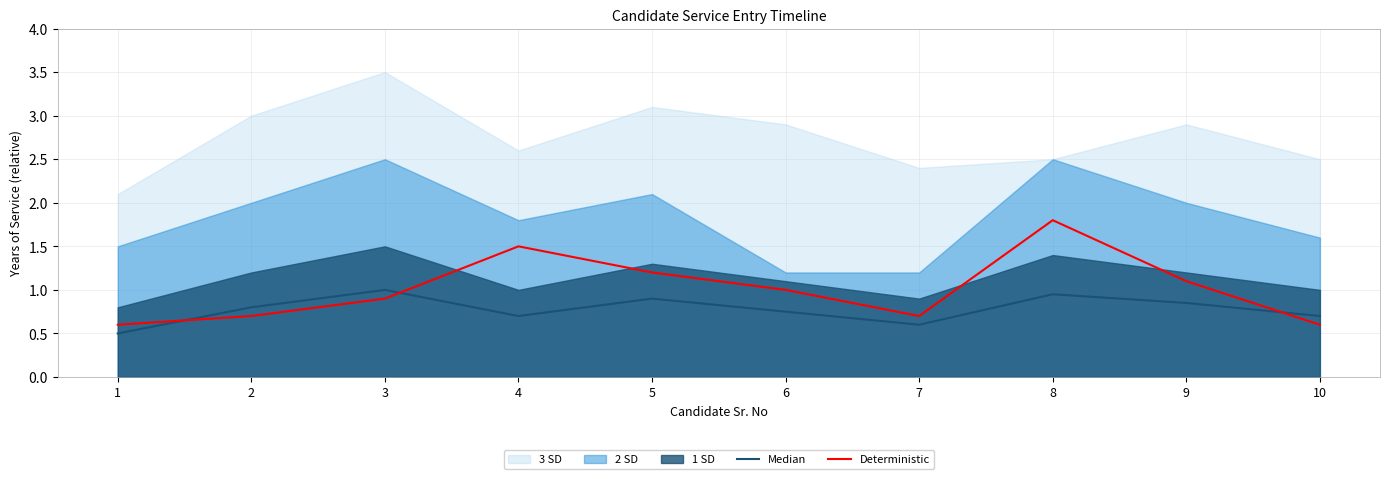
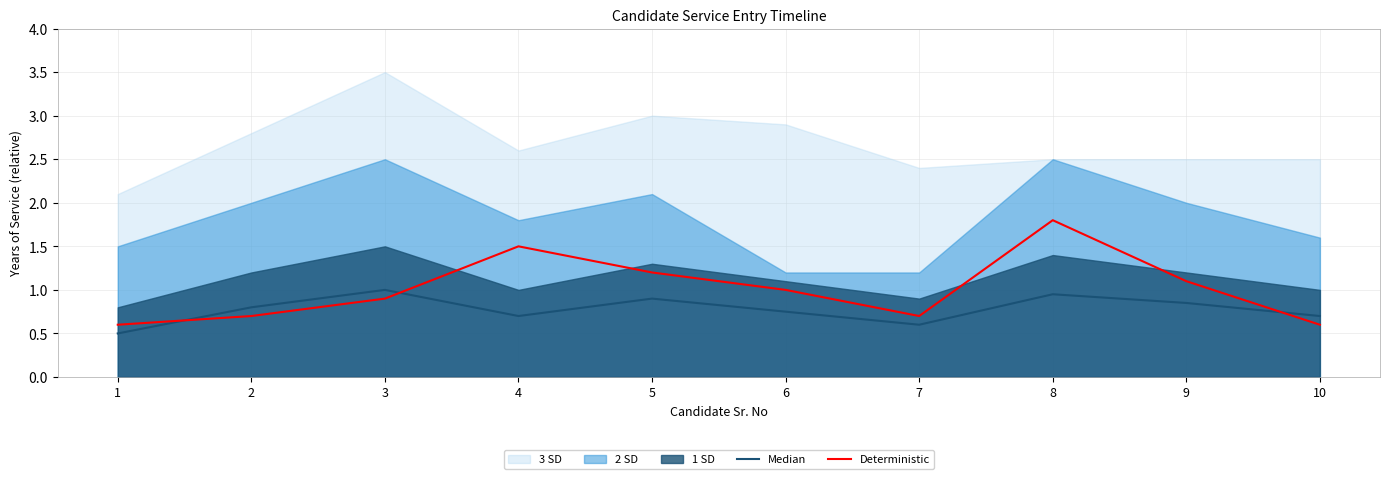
  {
    "3 SD": {
      "1": 2.1,
-     "2": 3.0,
+     "2": 2.8,
      "3": 3.5,
      "4": 2.6,
-     "5": 3.1,
+     "5": 3.0,
      "6": 2.9,
      "7": 2.4,
-     "9": 2.9,
+     "9": 2.5,
      "10": 2.5
    },
    "Deterministic": {
      "1": 0.6,
      "2": 0.7,
      "3": 0.9,
      "4": 1.5,
      "5": 1.2,
      "6": 1.0,
      "7": 0.7,
      "8": 1.8,
      "9": 1.1,
      "10": 0.6
    },
    "2 SD": {
      "1": 1.5,
      "2": 2.0,
      "3": 2.5,
      "4": 1.8,
      "5": 2.1,
      "6": 1.2,
      "7": 1.2,
      "9": 2.0,
      "10": 1.6
    }
  }
